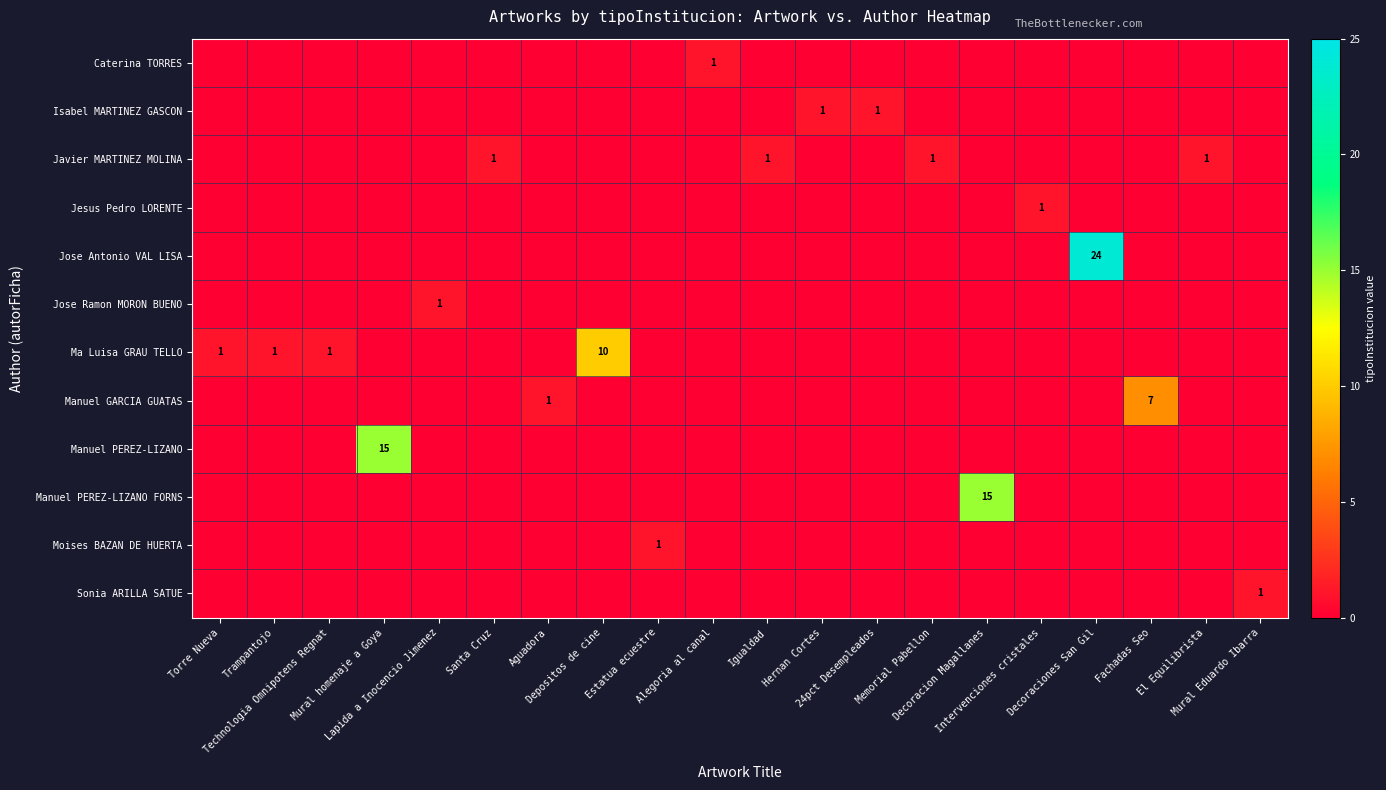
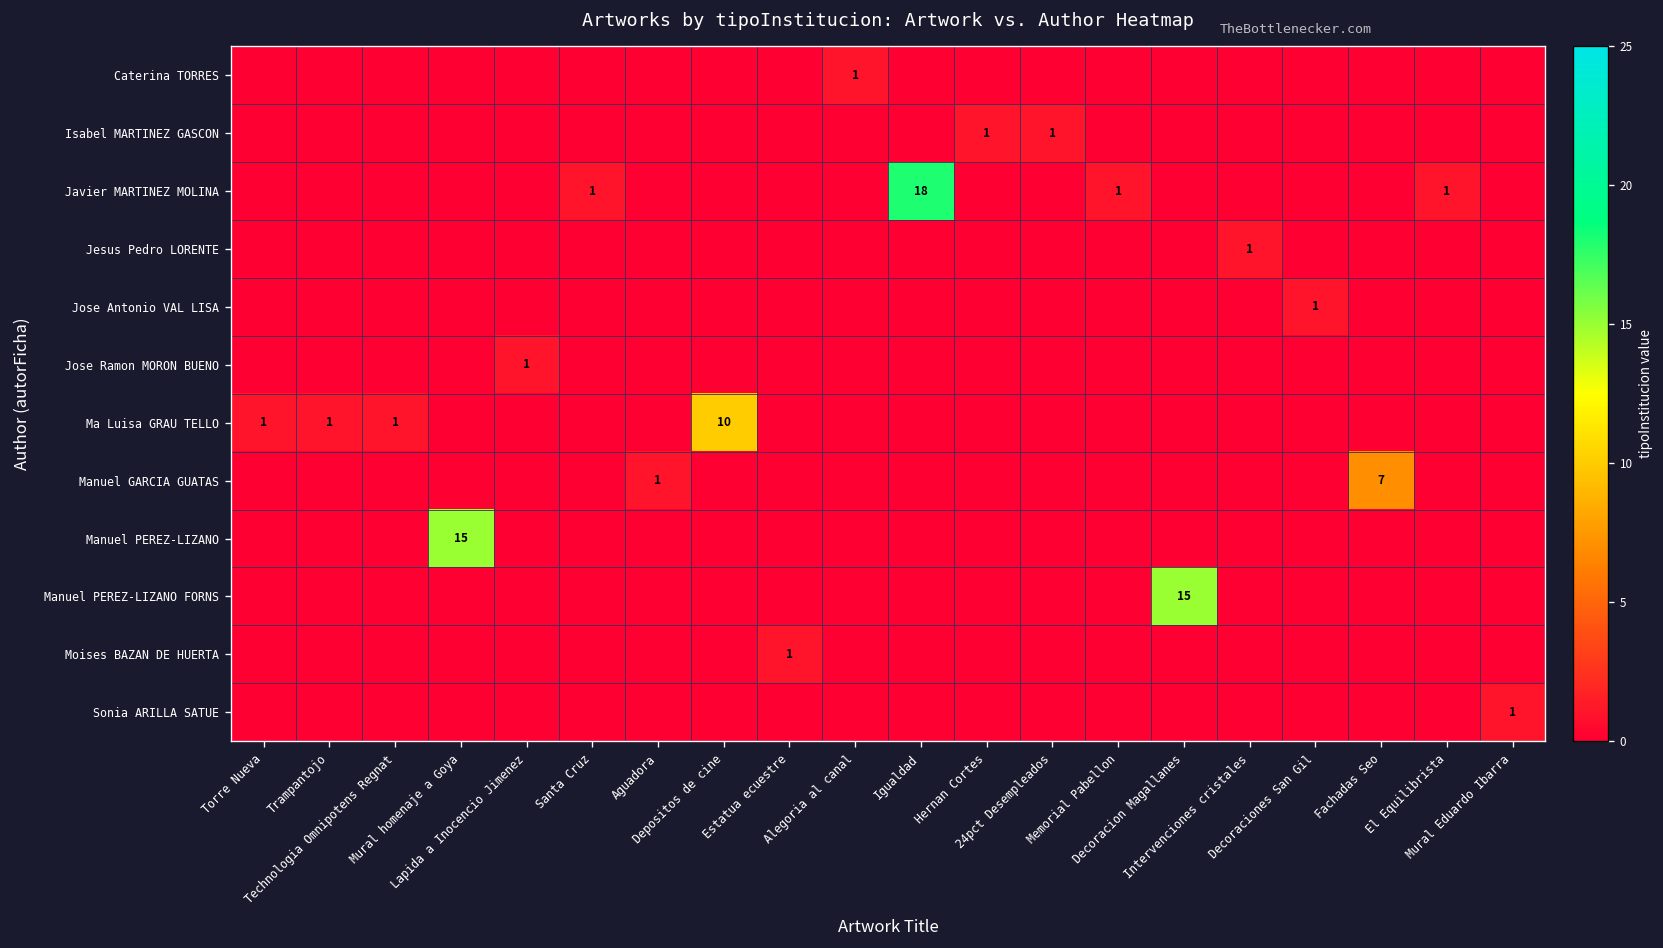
  {
    "Caterina TORRES": {
      "Alegoria al canal": 1
    },
    "Isabel MARTINEZ GASCON": {
      "Hernan Cortes": 1,
      "24pct Desempleados": 1
    },
    "Javier MARTINEZ MOLINA": {
      "Santa Cruz": 1,
-     "Igualdad": 1,
+     "Igualdad": 18,
      "Memorial Pabellon": 1,
      "El Equilibrista": 1
    },
    "Jesus Pedro LORENTE": {
      "Intervenciones cristales": 1
    },
    "Jose Antonio VAL LISA": {
-     "Decoraciones San Gil": 24
+     "Decoraciones San Gil": 1
    },
    "Jose Ramon MORON BUENO": {
      "Lapida a Inocencio Jimenez": 1
    },
    "Ma Luisa GRAU TELLO": {
      "Torre Nueva": 1,
      "Trampantojo": 1,
      "Technologia Omnipotens Regnat": 1,
      "Depositos de cine": 10
    },
    "Manuel GARCIA GUATAS": {
      "Aguadora": 1,
      "Fachadas Seo": 7
    },
    "Manuel PEREZ-LIZANO": {
      "Mural homenaje a Goya": 15
    },
    "Manuel PEREZ-LIZANO FORNS": {
      "Decoracion Magallanes": 15
    },
    "Moises BAZAN DE HUERTA": {
      "Estatua ecuestre": 1
    },
    "Sonia ARILLA SATUE": {
      "Mural Eduardo Ibarra": 1
    }
  }
